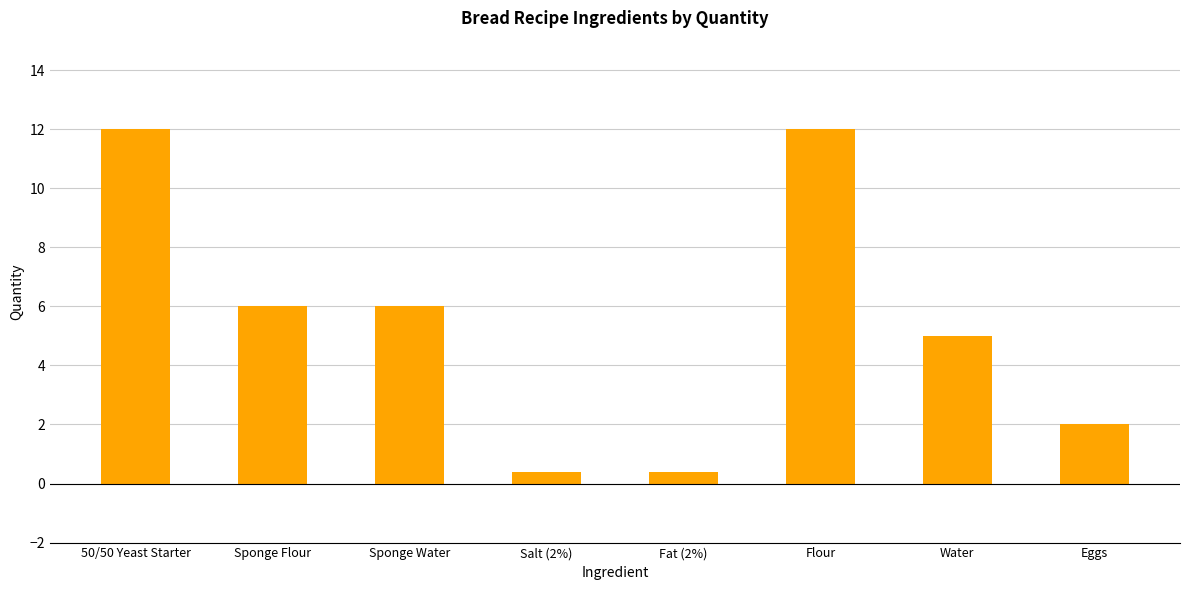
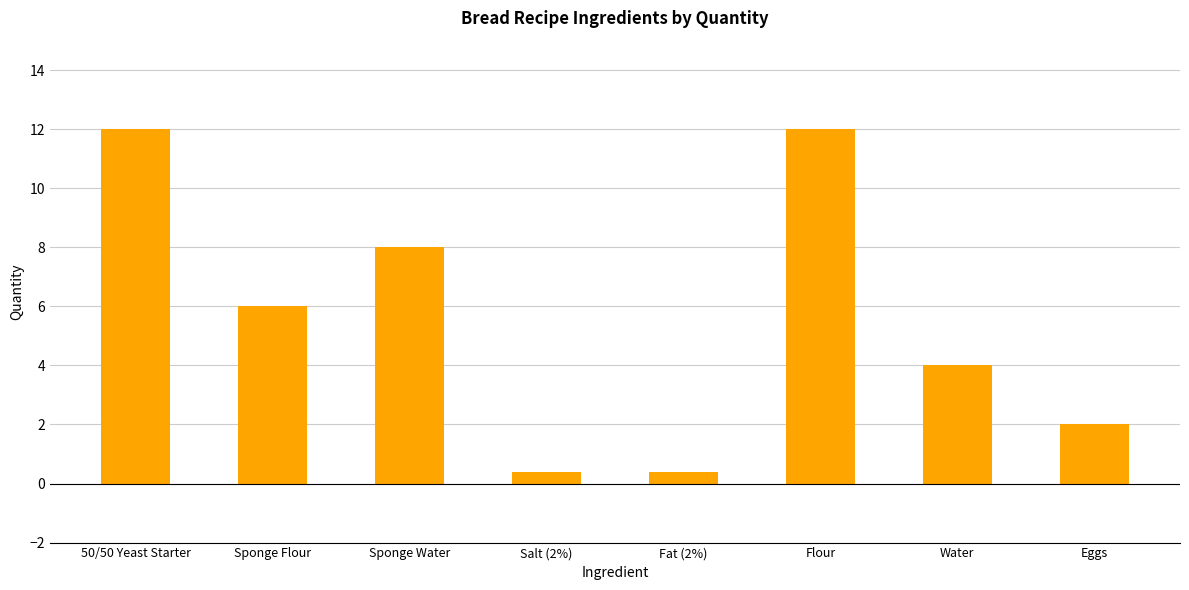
  {
    "50/50 Yeast Starter": 12,
    "Sponge Flour": 6,
-   "Sponge Water": 6,
+   "Sponge Water": 8,
    "Salt (2%)": 0.4,
    "Fat (2%)": 0.4,
    "Flour": 12,
-   "Water": 5,
+   "Water": 4,
    "Eggs": 2
  }
